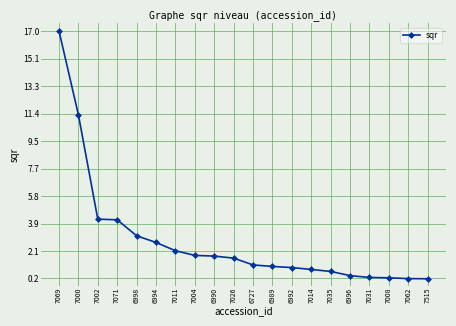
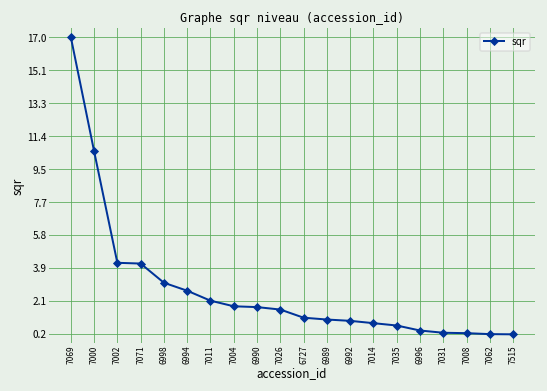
  {
    "7069": 17.0,
-   "7000": 11.3,
+   "7000": 10.6,
    "7002": 4.2,
    "7071": 4.2,
    "6998": 3.1,
    "6994": 2.7,
    "7011": 2.1,
    "7004": 1.8,
    "6990": 1.7,
    "7026": 1.6,
    "6727": 1.1,
    "6989": 1.0,
    "6992": 0.9,
    "7014": 0.8,
    "7035": 0.7,
    "6996": 0.4,
    "7031": 0.3,
    "7008": 0.2,
    "7062": 0.2,
    "7515": 0.2
  }
